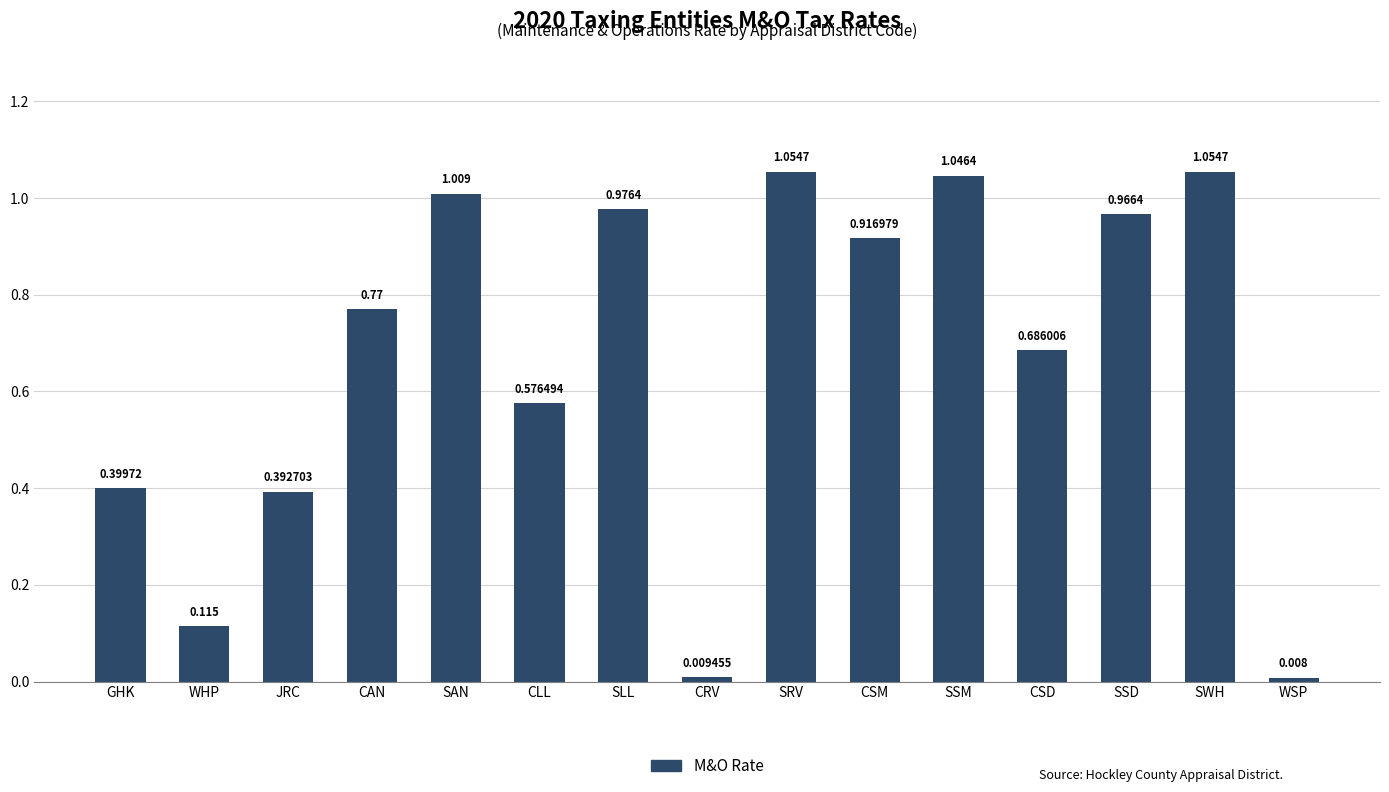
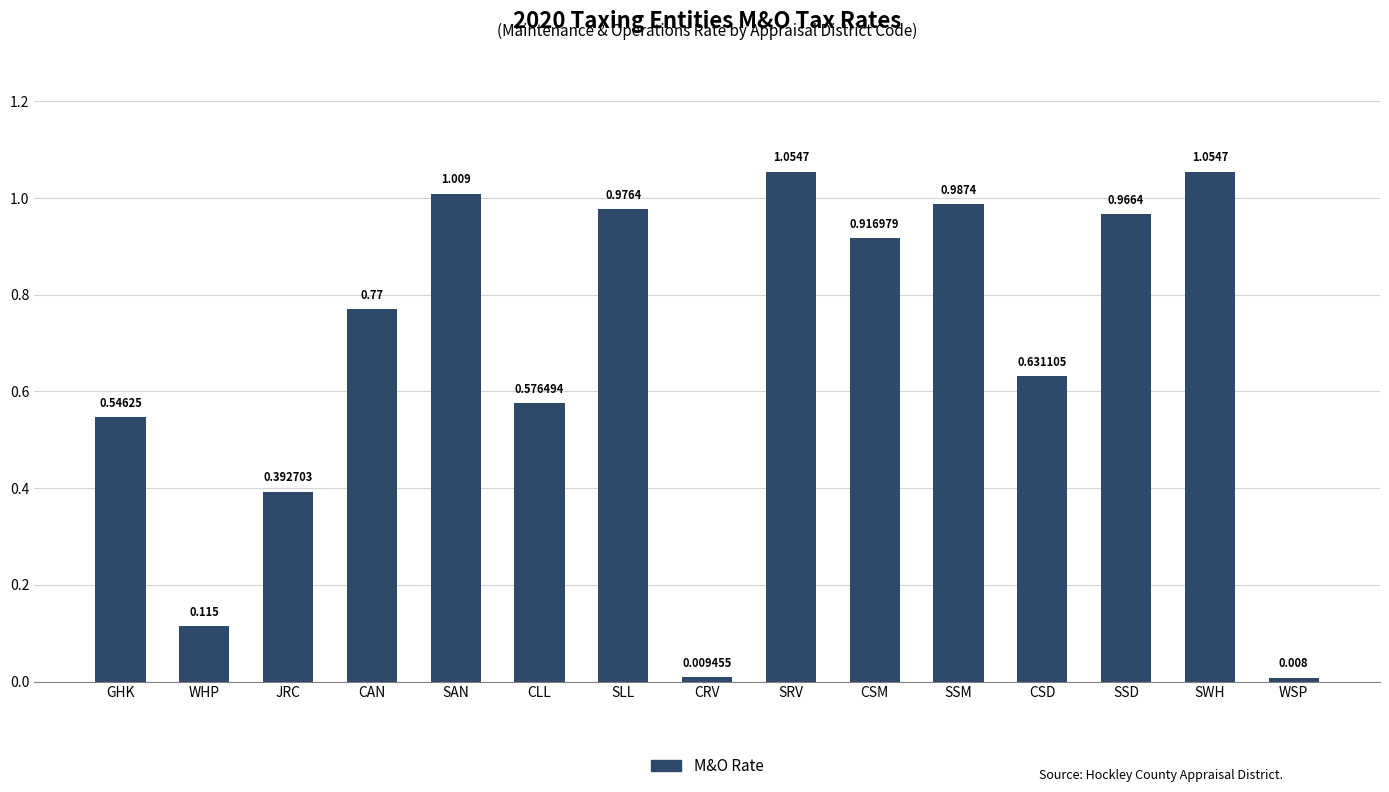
  {
-   "GHK": 0.39972,
+   "GHK": 0.54625,
    "WHP": 0.115,
    "JRC": 0.392703,
    "CAN": 0.77,
    "SAN": 1.009,
    "CLL": 0.576494,
    "SLL": 0.9764,
    "CRV": 0.009455,
    "SRV": 1.0547,
    "CSM": 0.916979,
-   "SSM": 1.0464,
-   "CSD": 0.686006,
+   "SSM": 0.9874,
+   "CSD": 0.631105,
    "SSD": 0.9664,
    "SWH": 1.0547,
    "WSP": 0.008
  }
